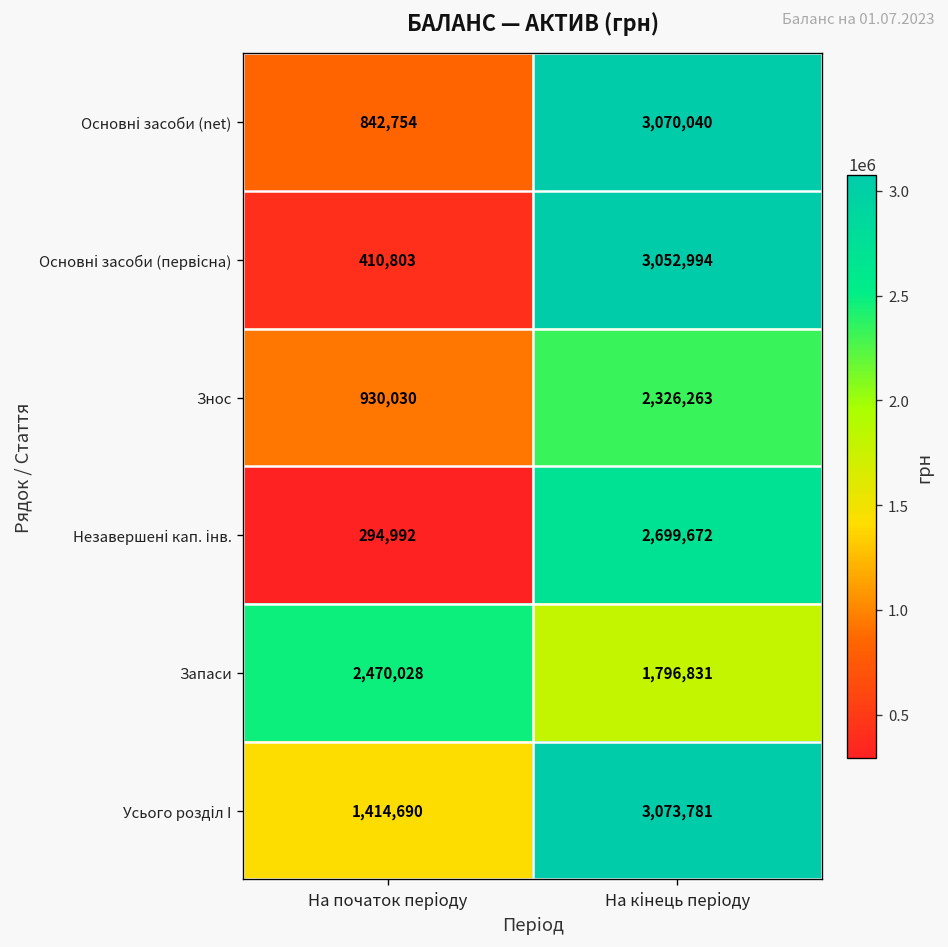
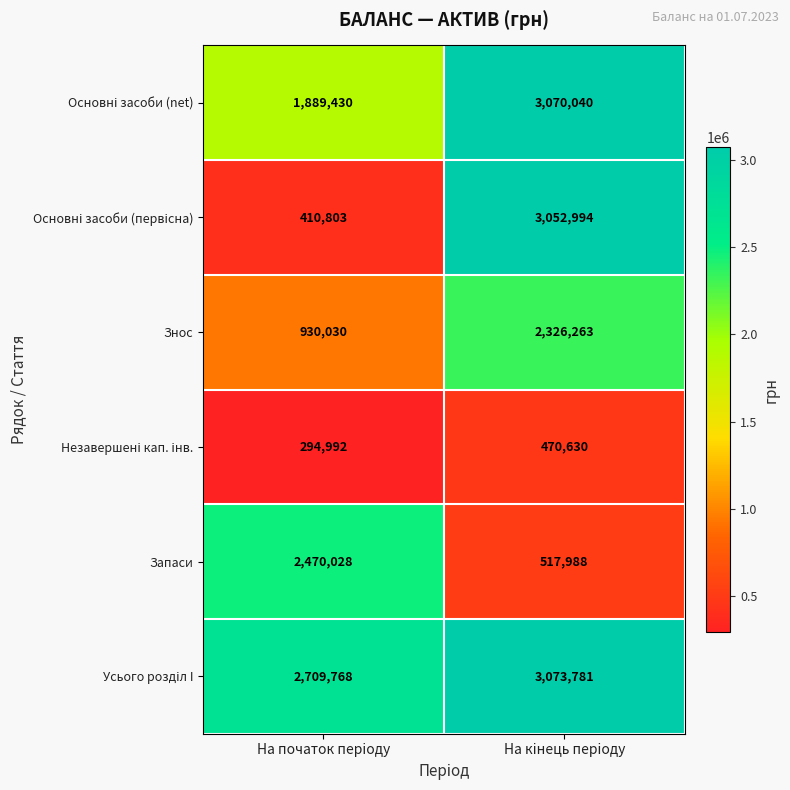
  {
    "Основні засоби (net)": {
-     "На початок періоду": "842,754",
+     "На початок періоду": "1,889,430",
      "На кінець періоду": "3,070,040"
    },
    "Основні засоби (первісна)": {
      "На початок періоду": "410,803",
      "На кінець періоду": "3,052,994"
    },
    "Знос": {
      "На початок періоду": "930,030",
      "На кінець періоду": "2,326,263"
    },
    "Незавершені кап. інв.": {
      "На початок періоду": "294,992",
-     "На кінець періоду": "2,699,672"
+     "На кінець періоду": "470,630"
    },
    "Запаси": {
      "На початок періоду": "2,470,028",
-     "На кінець періоду": "1,796,831"
+     "На кінець періоду": "517,988"
    },
    "Усього розділ I": {
-     "На початок періоду": "1,414,690",
+     "На початок періоду": "2,709,768",
      "На кінець періоду": "3,073,781"
    }
  }
